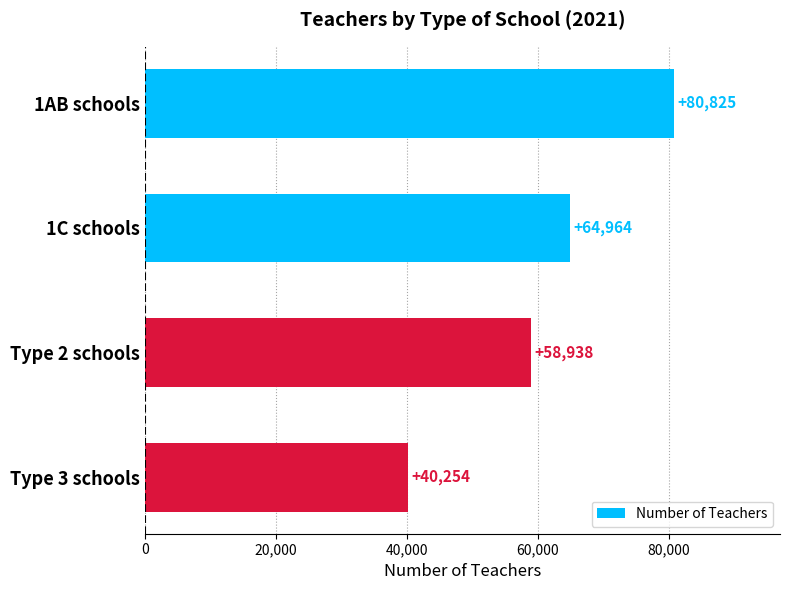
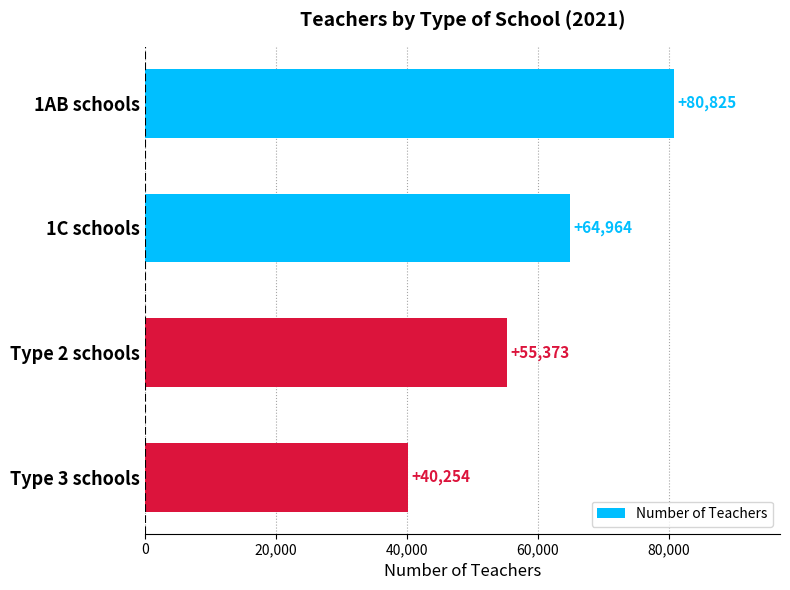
  {
    "1AB schools": "+80,825",
    "1C schools": "+64,964",
-   "Type 2 schools": "+58,938",
+   "Type 2 schools": "+55,373",
    "Type 3 schools": "+40,254"
  }
